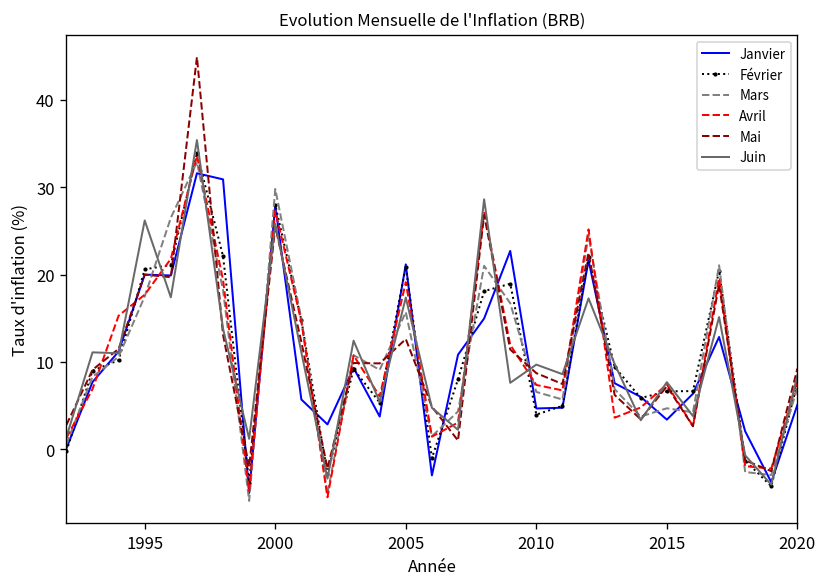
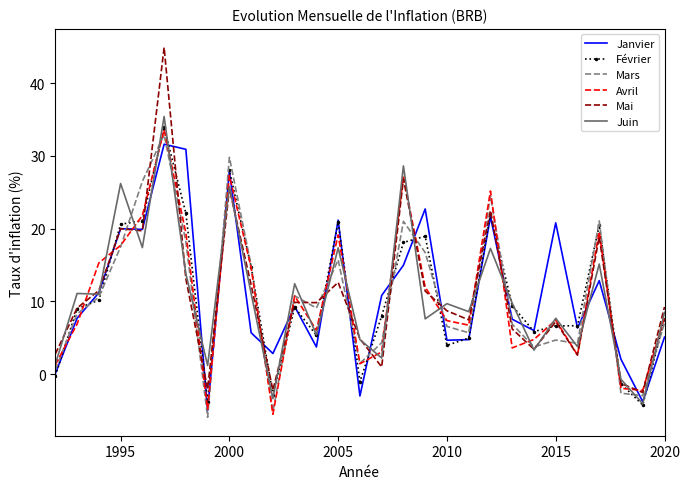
  {
    "Janvier": {
      "2010": 5,
-     "2015": 3,
+     "2015": 21,
      "2020": 5
    },
    "Février": {
      "1995": 21,
      "2010": 4,
      "2015": 7
    },
    "Avril": {
      "2000": 27,
      "2005": 19,
      "2010": 7
    },
    "Mai": {
      "2005": 13,
      "2010": 9,
      "2020": 9
    }
  }
